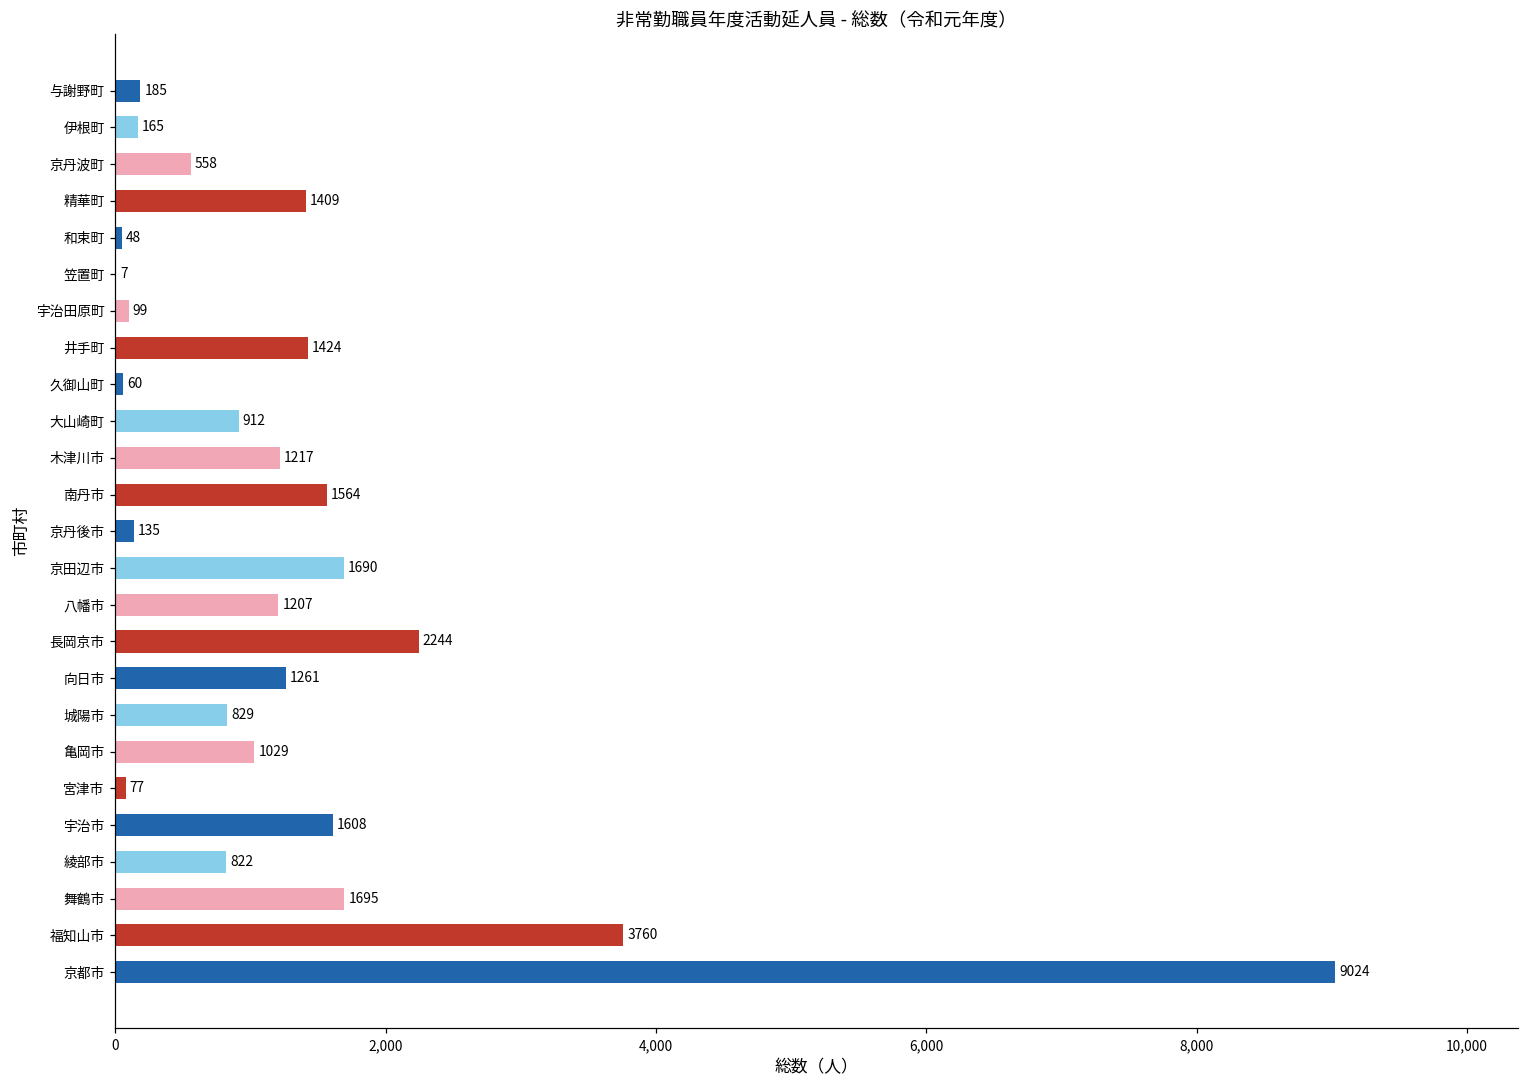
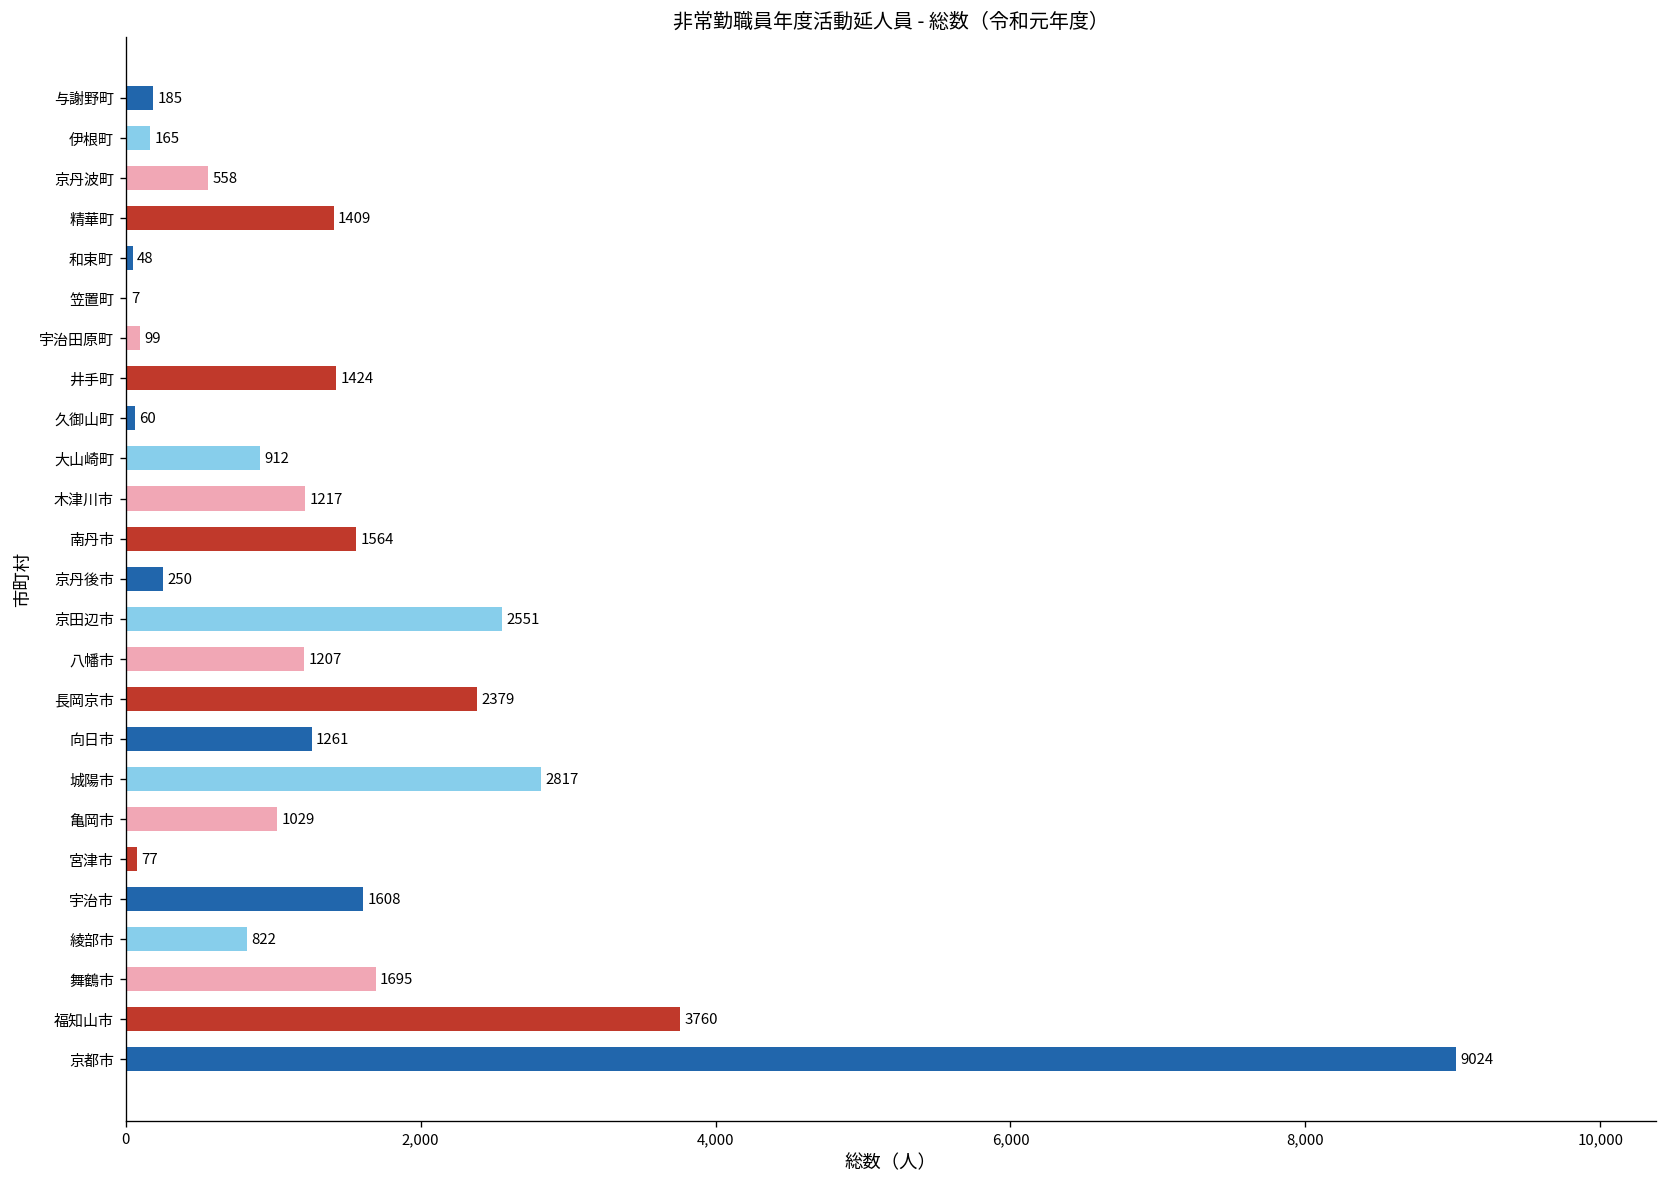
  {
    "与謝野町": 185,
    "伊根町": 165,
    "京丹波町": 558,
    "精華町": 1409,
    "和束町": 48,
    "笠置町": 7,
    "宇治田原町": 99,
    "井手町": 1424,
    "久御山町": 60,
    "大山崎町": 912,
    "木津川市": 1217,
    "南丹市": 1564,
-   "京丹後市": 135,
-   "京田辺市": 1690,
+   "京丹後市": 250,
+   "京田辺市": 2551,
    "八幡市": 1207,
-   "長岡京市": 2244,
+   "長岡京市": 2379,
    "向日市": 1261,
-   "城陽市": 829,
+   "城陽市": 2817,
    "亀岡市": 1029,
    "宮津市": 77,
    "宇治市": 1608,
    "綾部市": 822,
    "舞鶴市": 1695,
    "福知山市": 3760,
    "京都市": 9024
  }
